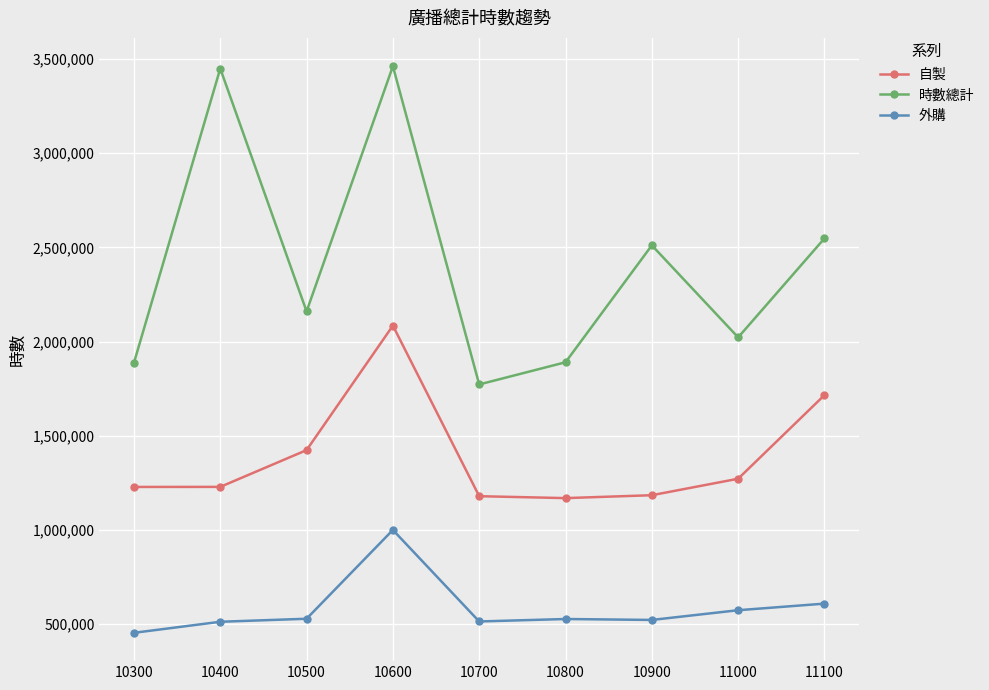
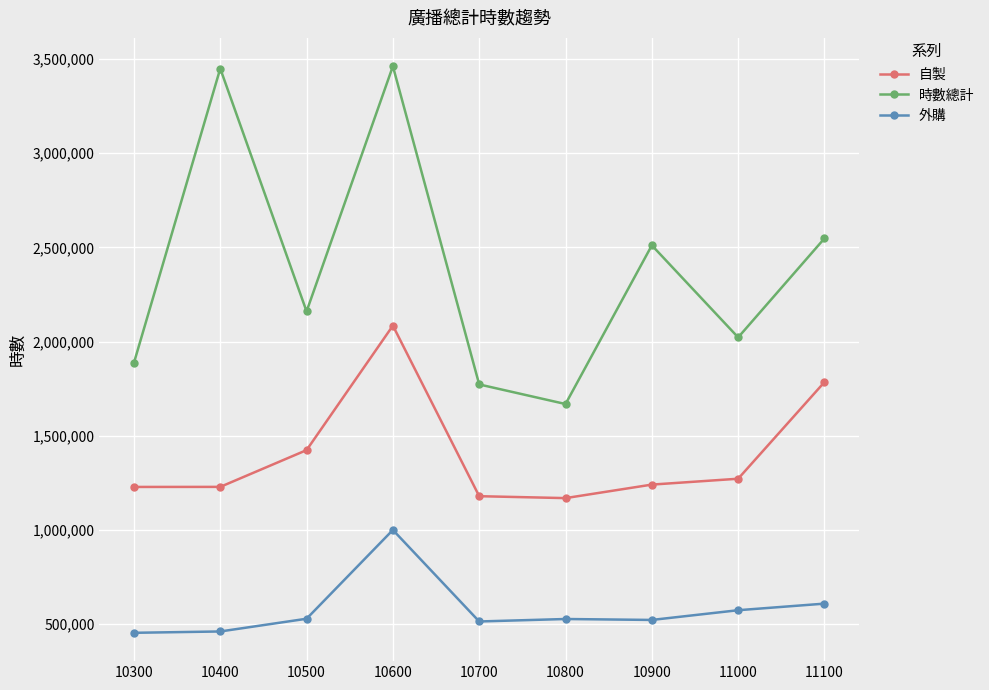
  {
    "自製": {
      "10300": "1,230,000",
      "10400": "1,230,000",
      "10500": "1,420,000",
      "10600": "2,080,000",
      "10700": "1,180,000",
      "10800": "1,170,000",
-     "10900": "1,180,000",
+     "10900": "1,240,000",
      "11000": "1,270,000",
-     "11100": "1,720,000"
+     "11100": "1,780,000"
    },
    "時數總計": {
      "10300": "1,890,000",
      "10400": "3,450,000",
      "10500": "2,160,000",
      "10600": "3,460,000",
      "10700": "1,770,000",
-     "10800": "1,890,000",
+     "10800": "1,670,000",
      "10900": "2,510,000",
      "11000": "2,020,000",
      "11100": "2,550,000"
    },
    "外購": {
      "10300": "450,000",
-     "10400": "510,000",
+     "10400": "460,000",
      "10500": "530,000",
      "10600": "1,000,000",
      "10700": "510,000",
      "10800": "530,000",
      "10900": "520,000",
      "11000": "570,000",
      "11100": "610,000"
    }
  }
